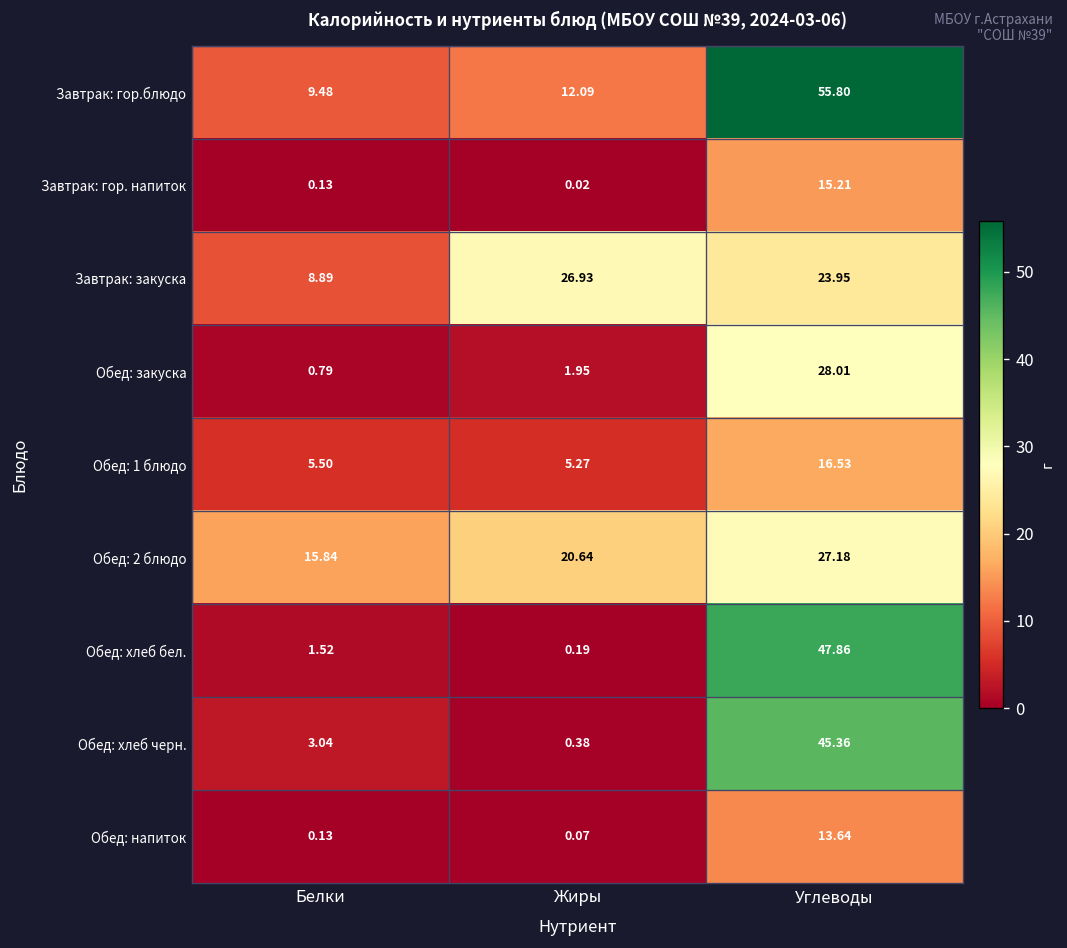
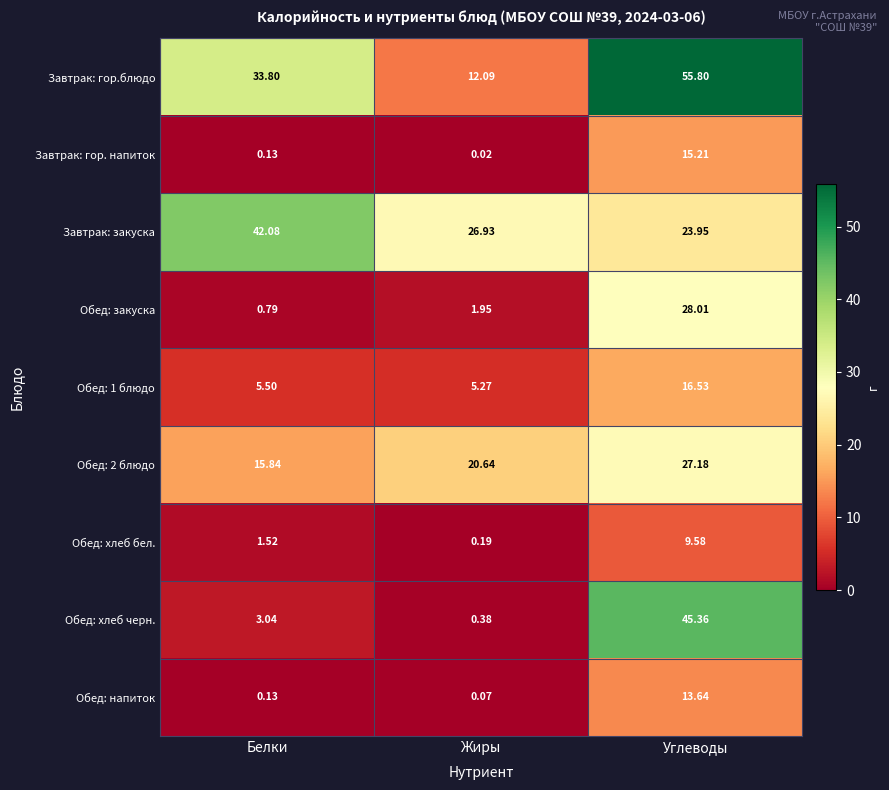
  {
    "Завтрак: гор.блюдо": {
-     "Белки": 9.48,
+     "Белки": 33.80,
      "Жиры": 12.09,
      "Углеводы": 55.80
    },
    "Завтрак: гор. напиток": {
      "Белки": 0.13,
      "Жиры": 0.02,
      "Углеводы": 15.21
    },
    "Завтрак: закуска": {
-     "Белки": 8.89,
+     "Белки": 42.08,
      "Жиры": 26.93,
      "Углеводы": 23.95
    },
    "Обед: закуска": {
      "Белки": 0.79,
      "Жиры": 1.95,
      "Углеводы": 28.01
    },
    "Обед: 1 блюдо": {
      "Белки": 5.50,
      "Жиры": 5.27,
      "Углеводы": 16.53
    },
    "Обед: 2 блюдо": {
      "Белки": 15.84,
      "Жиры": 20.64,
      "Углеводы": 27.18
    },
    "Обед: хлеб бел.": {
      "Белки": 1.52,
      "Жиры": 0.19,
-     "Углеводы": 47.86
+     "Углеводы": 9.58
    },
    "Обед: хлеб черн.": {
      "Белки": 3.04,
      "Жиры": 0.38,
      "Углеводы": 45.36
    },
    "Обед: напиток": {
      "Белки": 0.13,
      "Жиры": 0.07,
      "Углеводы": 13.64
    }
  }
